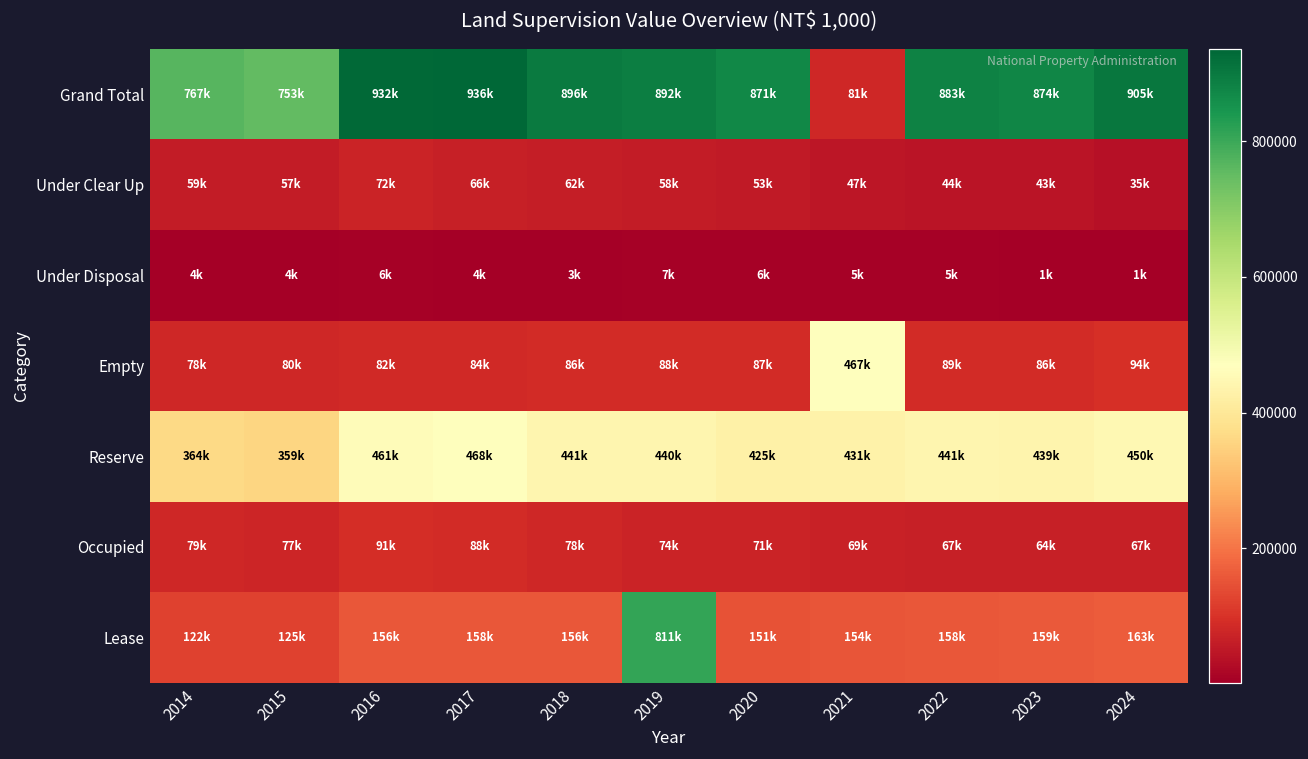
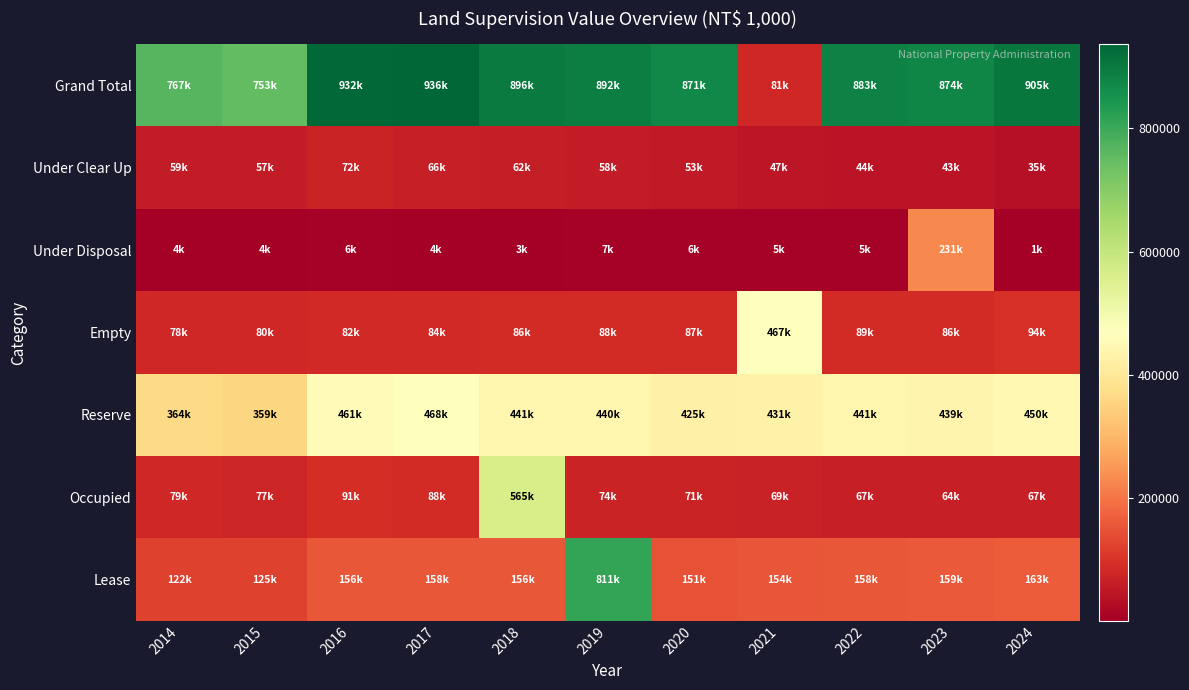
  {
    "Grand Total": {
      "2014": "767k",
      "2015": "753k",
      "2016": "932k",
      "2017": "936k",
      "2018": "896k",
      "2019": "892k",
      "2020": "871k",
      "2021": "81k",
      "2022": "883k",
      "2024": "905k"
    },
    "Under Clear Up": {
      "2014": "59k",
      "2015": "57k",
      "2016": "72k",
      "2017": "66k",
      "2018": "62k",
      "2019": "58k",
      "2020": "53k",
      "2021": "47k",
      "2022": "44k",
      "2023": "43k",
      "2024": "35k"
    },
    "Under Disposal": {
      "2014": "4k",
      "2015": "4k",
      "2016": "6k",
      "2017": "4k",
      "2018": "3k",
      "2019": "7k",
      "2020": "6k",
      "2021": "5k",
      "2022": "5k",
-     "2023": "1k",
+     "2023": "231k",
      "2024": "1k"
    },
    "Empty": {
      "2014": "78k",
      "2015": "80k",
      "2016": "82k",
      "2017": "84k",
      "2018": "86k",
      "2019": "88k",
      "2020": "87k",
      "2021": "467k",
      "2022": "89k",
      "2023": "86k",
      "2024": "94k"
    },
    "Reserve": {
      "2014": "364k",
      "2015": "359k",
      "2016": "461k",
      "2017": "468k",
      "2018": "441k",
      "2019": "440k",
      "2020": "425k",
      "2021": "431k",
      "2022": "441k",
      "2023": "439k",
      "2024": "450k"
    },
    "Occupied": {
      "2014": "79k",
      "2015": "77k",
      "2016": "91k",
      "2017": "88k",
-     "2018": "78k",
+     "2018": "565k",
      "2019": "74k",
      "2020": "71k",
      "2021": "69k",
      "2022": "67k",
      "2023": "64k",
      "2024": "67k"
    },
    "Lease": {
      "2014": "122k",
      "2015": "125k",
      "2016": "156k",
      "2017": "158k",
      "2018": "156k",
      "2019": "811k",
      "2020": "151k",
      "2021": "154k",
      "2022": "158k",
      "2023": "159k",
      "2024": "163k"
    }
  }
